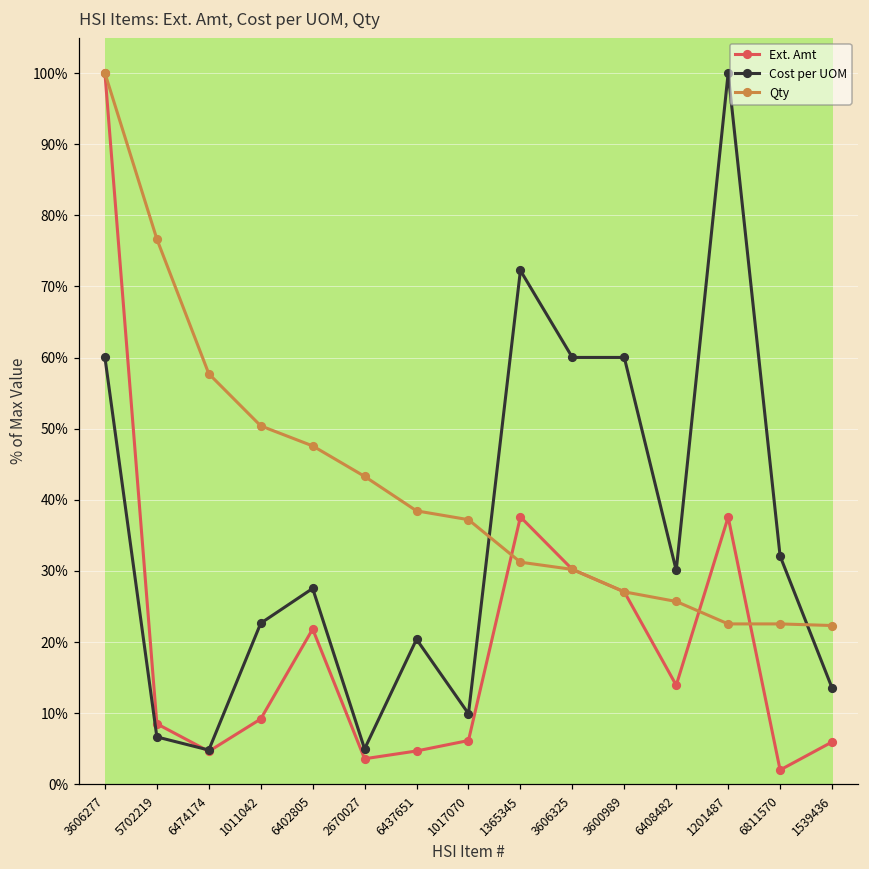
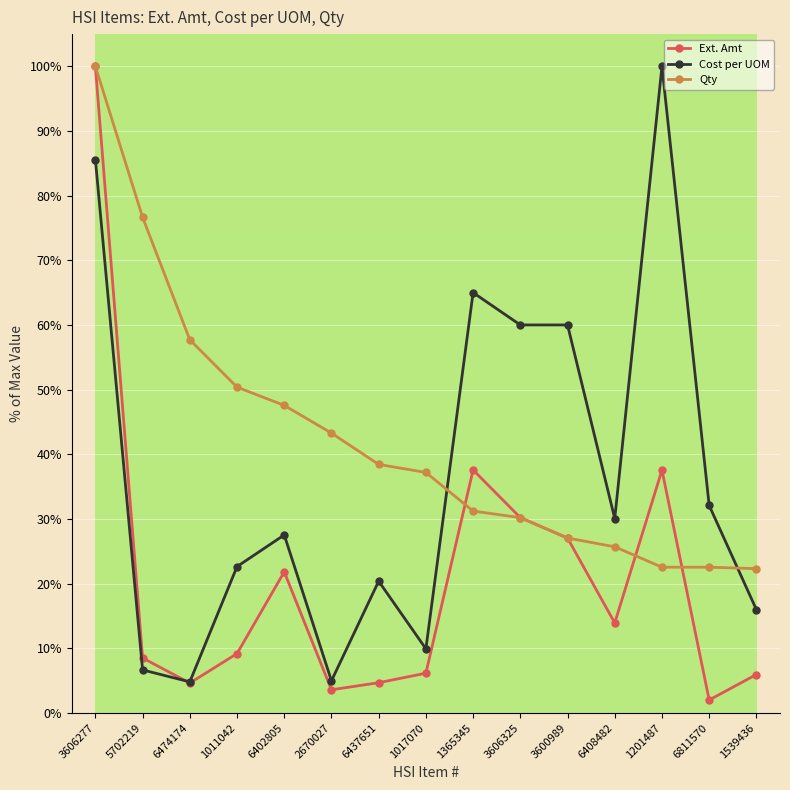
  {
    "Cost per UOM": {
-     "3606277": "60%",
+     "3606277": "86%",
      "5702219": "7%",
      "1011042": "23%",
      "6402805": "28%",
      "2670027": "5%",
      "6437651": "20%",
      "1017070": "10%",
-     "1365345": "72%",
+     "1365345": "65%",
      "3606325": "60%",
      "3600989": "60%",
      "6408482": "30%",
      "1201487": "100%",
      "6811570": "32%",
-     "1539436": "14%"
+     "1539436": "16%"
    }
  }
